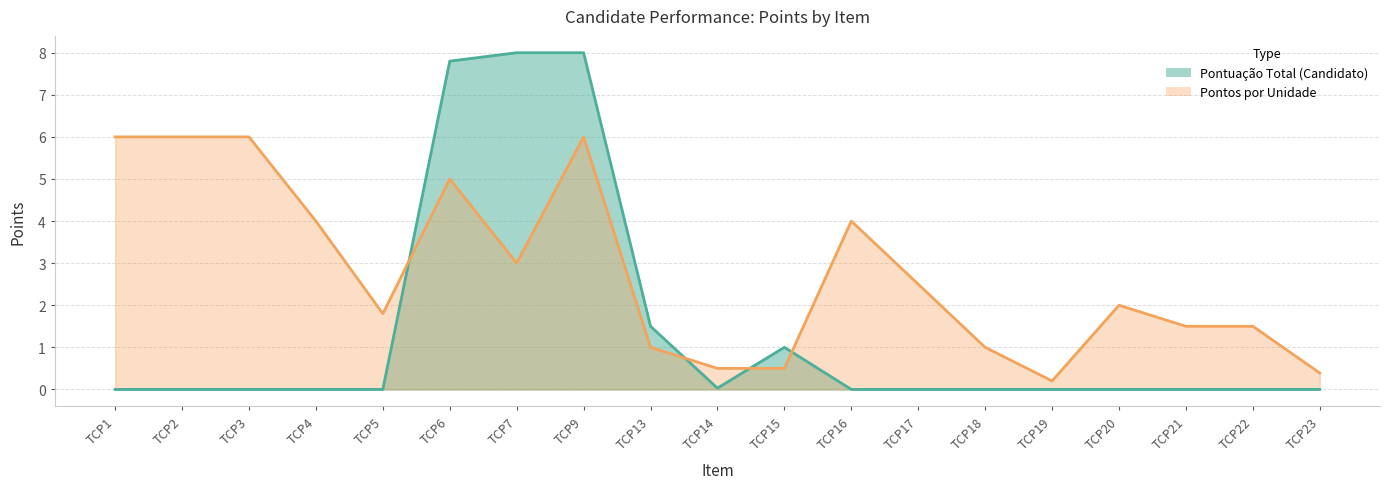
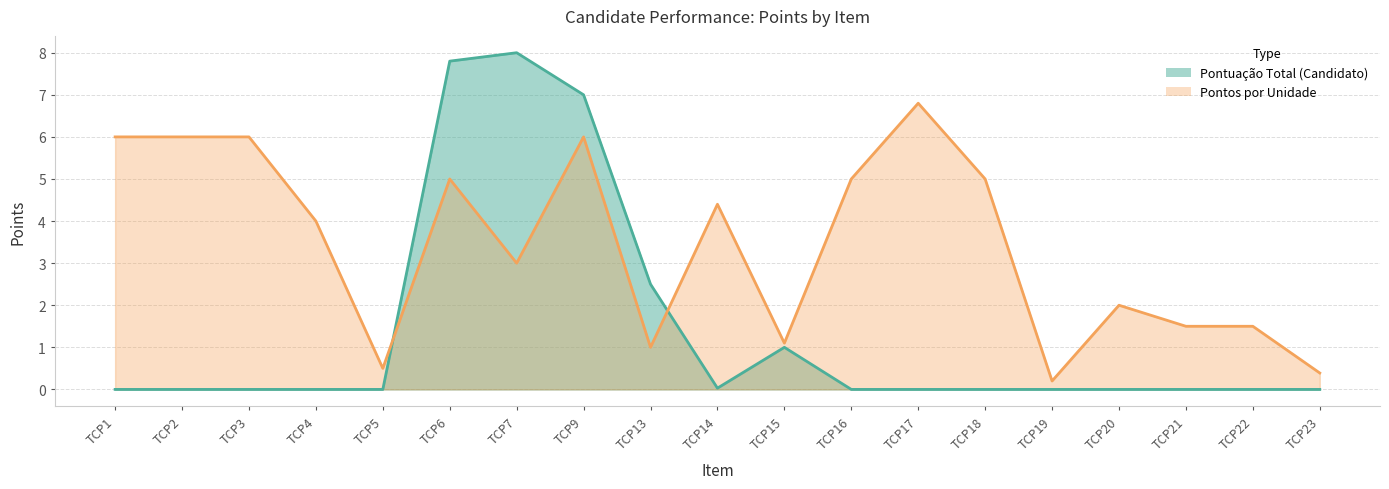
  {
    "Pontuação Total (Candidato)": {
      "TCP1": 0.0,
      "TCP2": 0.0,
      "TCP3": 0.0,
      "TCP4": 0.0,
      "TCP5": 0.0,
      "TCP6": 7.8,
      "TCP7": 8.0,
-     "TCP9": 8,
-     "TCP13": 1.5,
+     "TCP9": 7,
+     "TCP13": 2.5,
      "TCP14": 0.0,
      "TCP15": 1.0,
      "TCP16": 0.0,
      "TCP17": 0.0,
      "TCP18": 0.0,
      "TCP19": 0.0,
      "TCP20": 0.0,
      "TCP21": 0.0,
      "TCP22": 0.0,
      "TCP23": 0.0
    },
    "Pontos por Unidade": {
      "TCP1": 6.0,
      "TCP2": 6.0,
      "TCP3": 6.0,
      "TCP4": 4.0,
-     "TCP5": 1.8,
+     "TCP5": 0.5,
      "TCP6": 5.0,
      "TCP7": 3.0,
      "TCP9": 6.0,
      "TCP13": 1.0,
-     "TCP14": 0.5,
-     "TCP15": 0.5,
-     "TCP16": 4,
-     "TCP17": 2.5,
-     "TCP18": 1,
+     "TCP14": 4.4,
+     "TCP15": 1.1,
+     "TCP16": 5,
+     "TCP17": 6.8,
+     "TCP18": 5,
      "TCP19": 0.2,
      "TCP20": 2.0,
      "TCP21": 1.5,
      "TCP22": 1.5,
      "TCP23": 0.4
    }
  }
